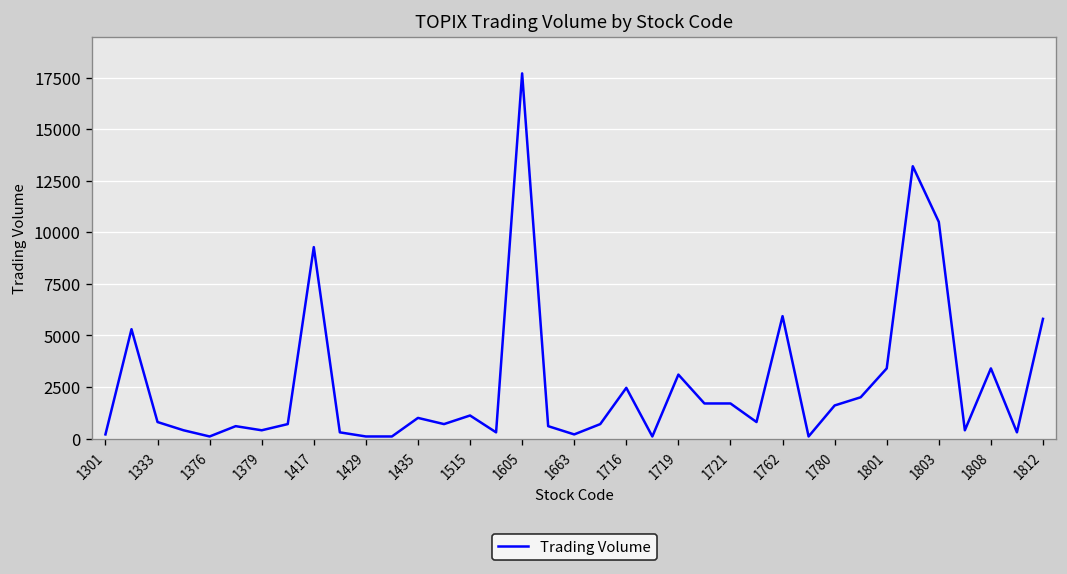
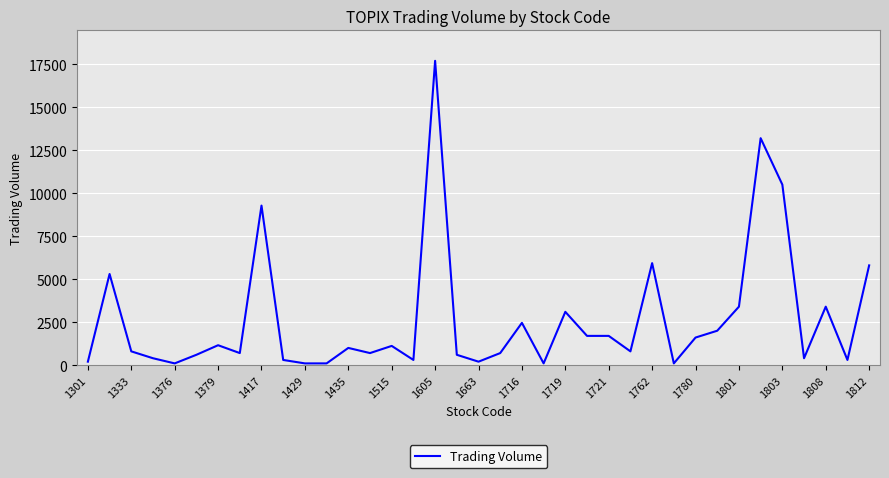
  {
    "1301": 200,
    "1333": 800,
    "1376": 100,
-   "1379": 400,
+   "1379": 1200,
    "1417": 9300,
    "1429": 100,
    "1435": 1000,
    "1515": 1100,
    "1605": 17700,
    "1663": 200,
    "1716": 2500,
    "1719": 3100,
    "1721": 1700,
    "1762": 5900,
    "1780": 1600,
    "1801": 3400,
    "1803": 10500,
    "1808": 3400,
    "1812": 5800
  }
